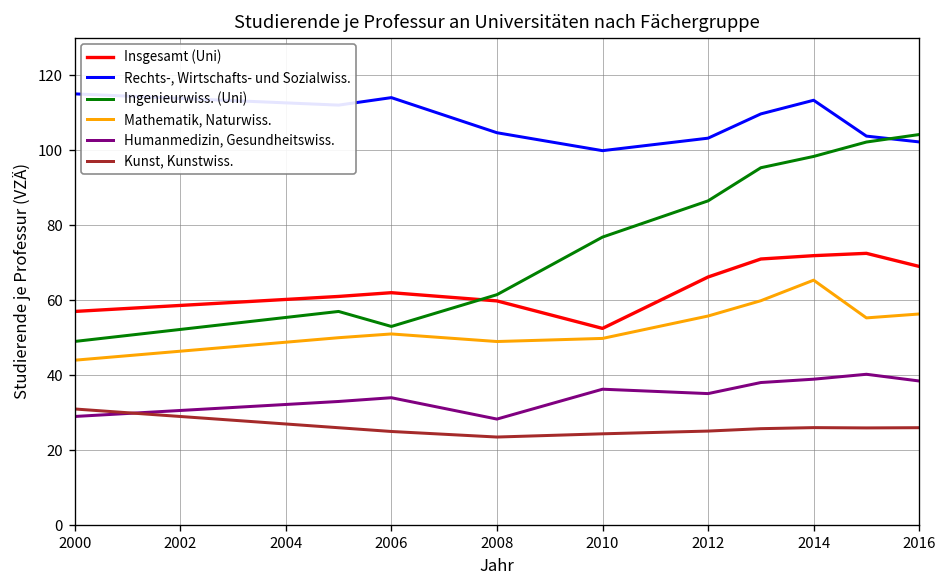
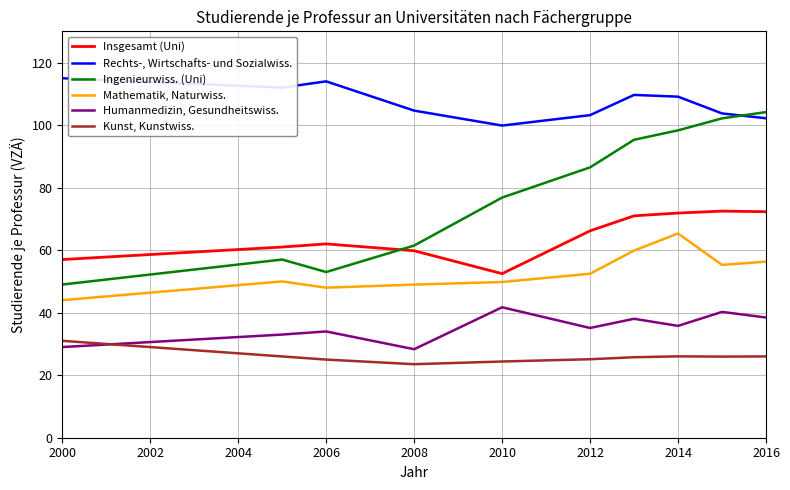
  {
    "Insgesamt (Uni)": {
      "2000": 57,
      "2006": 62,
      "2008": 60,
      "2010": 52,
      "2012": 66,
      "2014": 72,
-     "2016": 69
+     "2016": 72
    },
    "Rechts-, Wirtschafts- und Sozialwiss.": {
      "2000": 115,
      "2006": 114,
      "2008": 105,
      "2010": 100,
      "2012": 103,
-     "2014": 113,
+     "2014": 109,
      "2016": 102
    },
    "Ingenieurwiss. (Uni)": {
      "2000": 49,
      "2006": 53,
      "2008": 61,
      "2010": 77,
      "2012": 86,
      "2014": 98,
      "2016": 104
    },
    "Mathematik, Naturwiss.": {
      "2000": 44,
-     "2006": 51,
+     "2006": 48,
      "2008": 49,
      "2010": 50,
-     "2012": 56,
+     "2012": 52,
      "2014": 65,
      "2016": 56
    },
    "Humanmedizin, Gesundheitswiss.": {
      "2000": 29,
      "2006": 34,
      "2008": 28,
-     "2010": 36,
+     "2010": 42,
      "2012": 35,
-     "2014": 39,
+     "2014": 36,
      "2016": 38
    },
    "Kunst, Kunstwiss.": {
      "2000": 31,
      "2006": 25,
      "2008": 24,
      "2010": 24,
      "2012": 25,
      "2014": 26,
      "2016": 26
    }
  }
